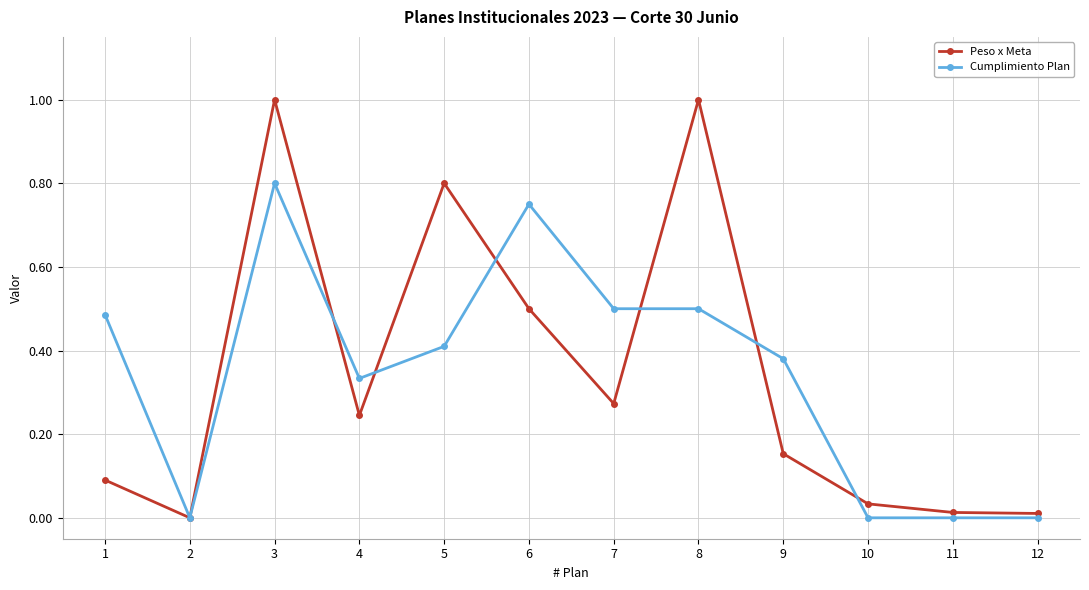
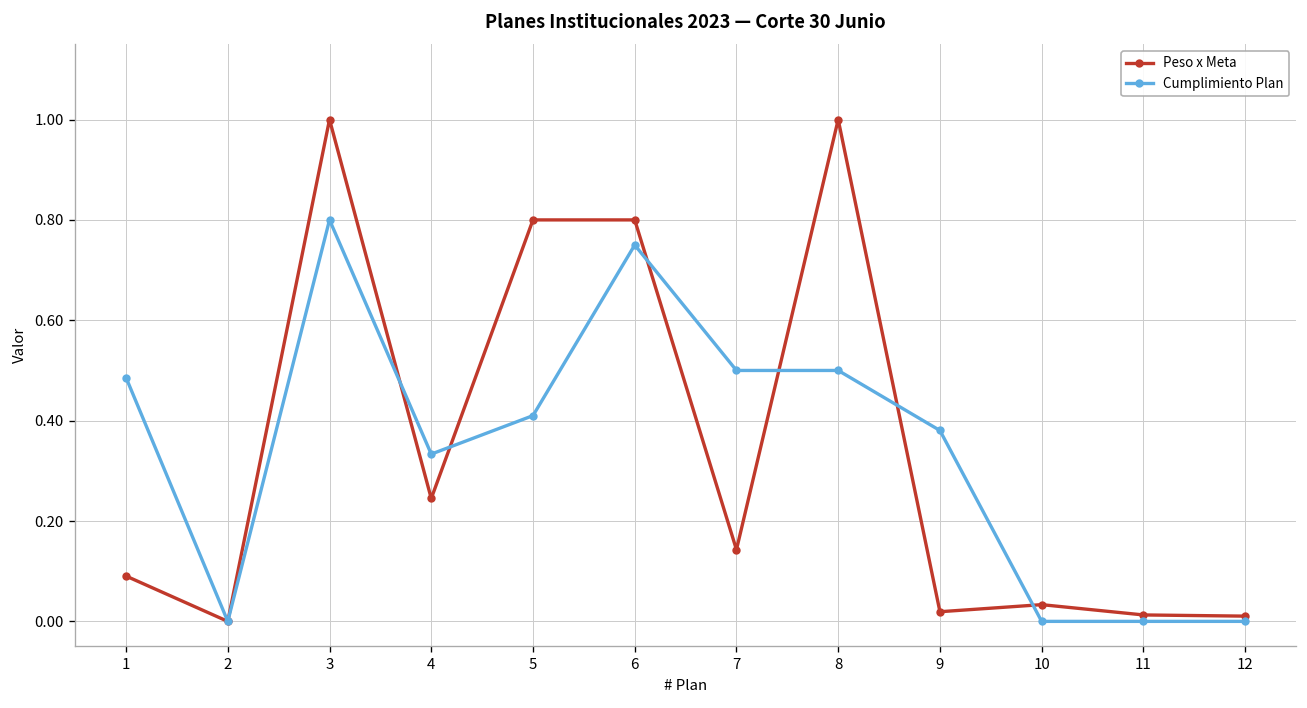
  {
    "Peso x Meta": {
      "1": 0.09,
      "3": 1.00,
      "4": 0.24,
      "5": 0.80,
-     "6": 0.5,
-     "7": 0.27,
+     "6": 0.8,
+     "7": 0.14,
      "8": 1.00,
-     "9": 0.15,
+     "9": 0.02,
      "10": 0.03,
      "11": 0.01,
      "12": 0.01
    },
    "Cumplimiento Plan": {
      "1": 0.49,
      "3": 0.80,
      "4": 0.33,
      "5": 0.41,
      "6": 0.75,
      "7": 0.50,
      "8": 0.50,
      "9": 0.38,
      "10": 0.00,
      "11": 0.00,
      "12": 0.00
    }
  }
